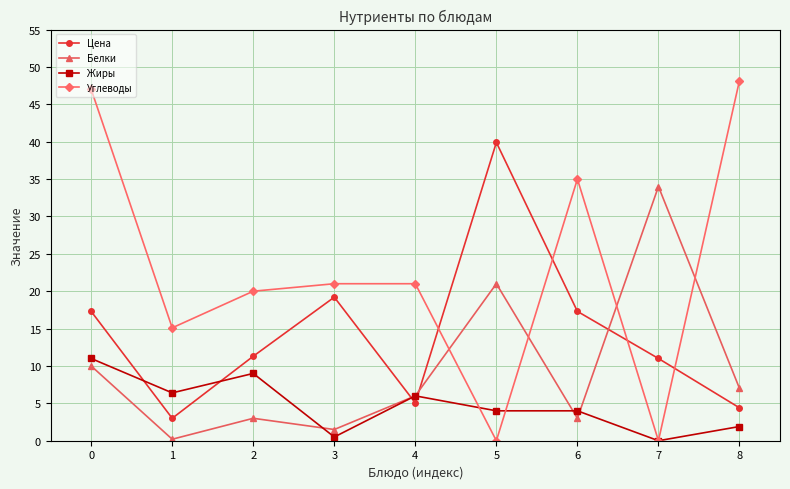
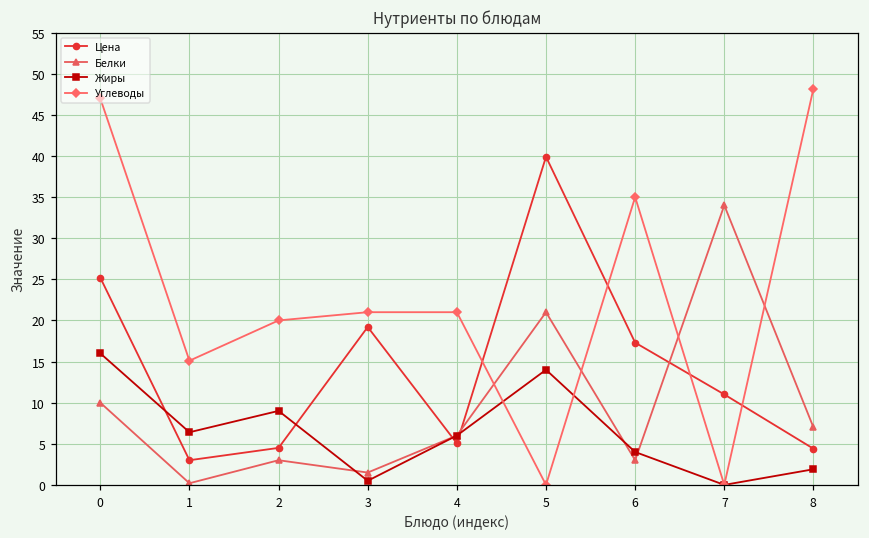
  {
    "Цена": {
-     "0": 17,
+     "0": 25,
      "1": 3,
-     "2": 11,
+     "2": 5,
      "3": 19,
      "4": 5,
      "5": 40,
      "6": 17,
      "7": 11,
      "8": 4
    },
    "Жиры": {
-     "0": 11,
+     "0": 16,
      "1": 6,
      "2": 9,
      "3": 1,
-     "5": 4,
+     "5": 14,
      "6": 4,
      "8": 2
    }
  }
